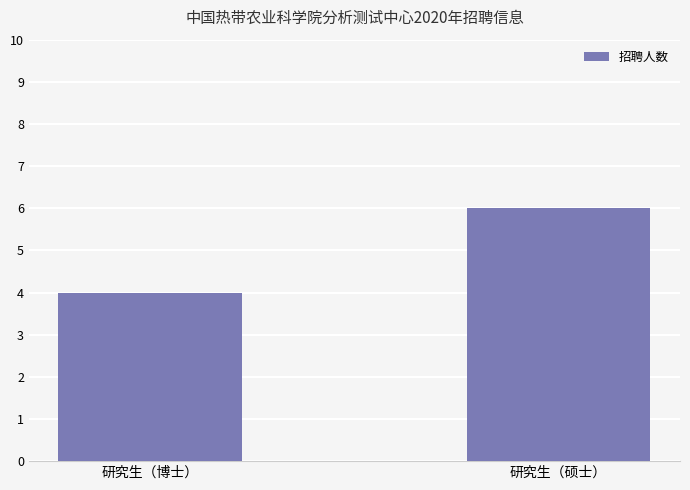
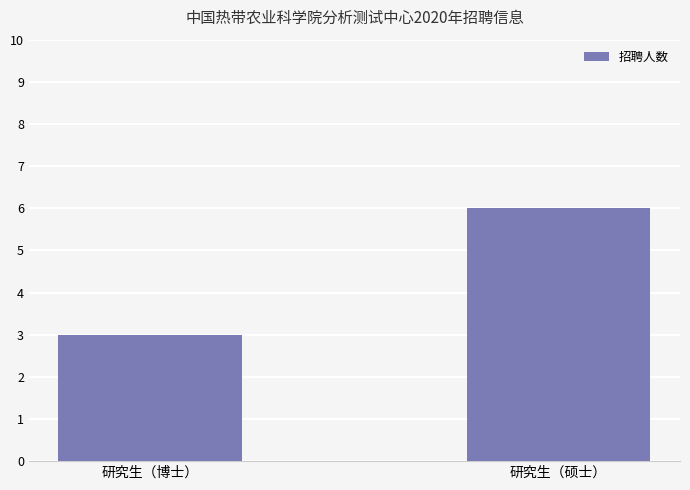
  {
-   "研究生（博士）": 4,
+   "研究生（博士）": 3,
    "研究生（硕士）": 6
  }
